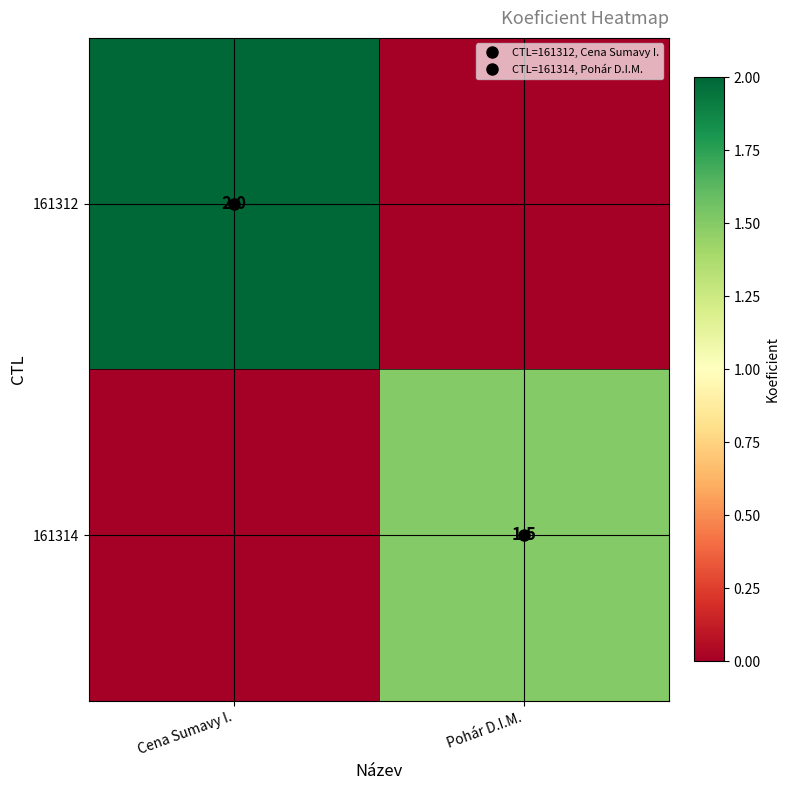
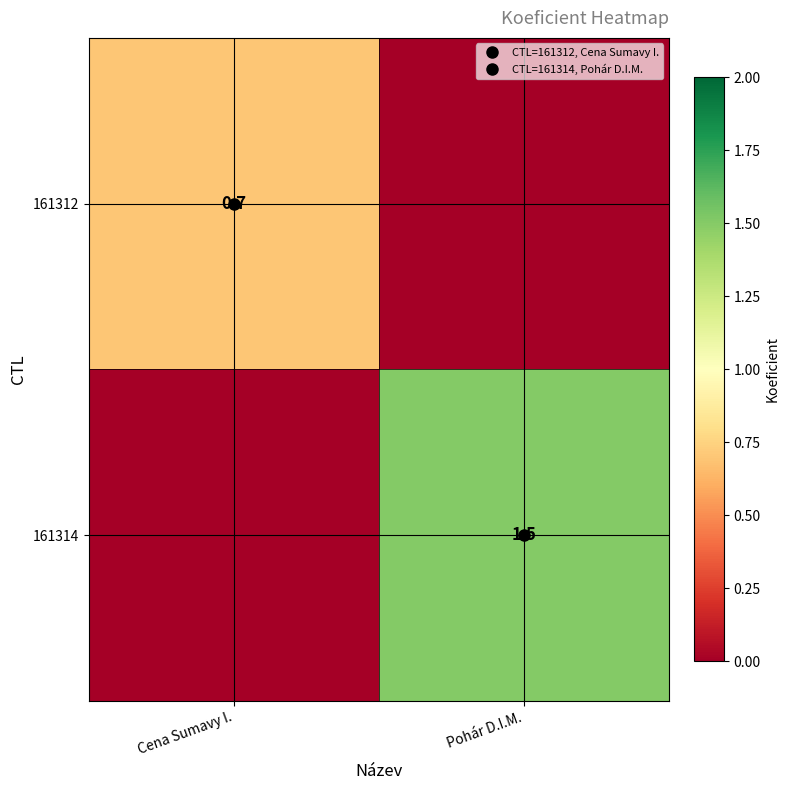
  {
    "161312": {
-     "Cena Sumavy I.": 2.0
+     "Cena Sumavy I.": 0.7
    }
  }
